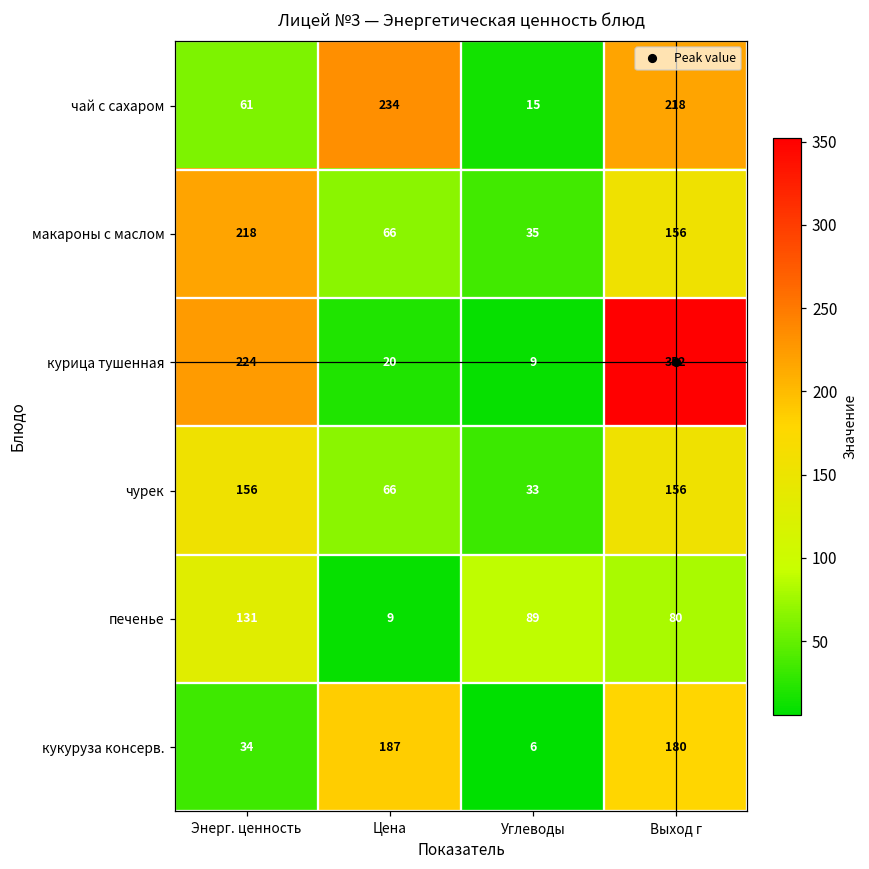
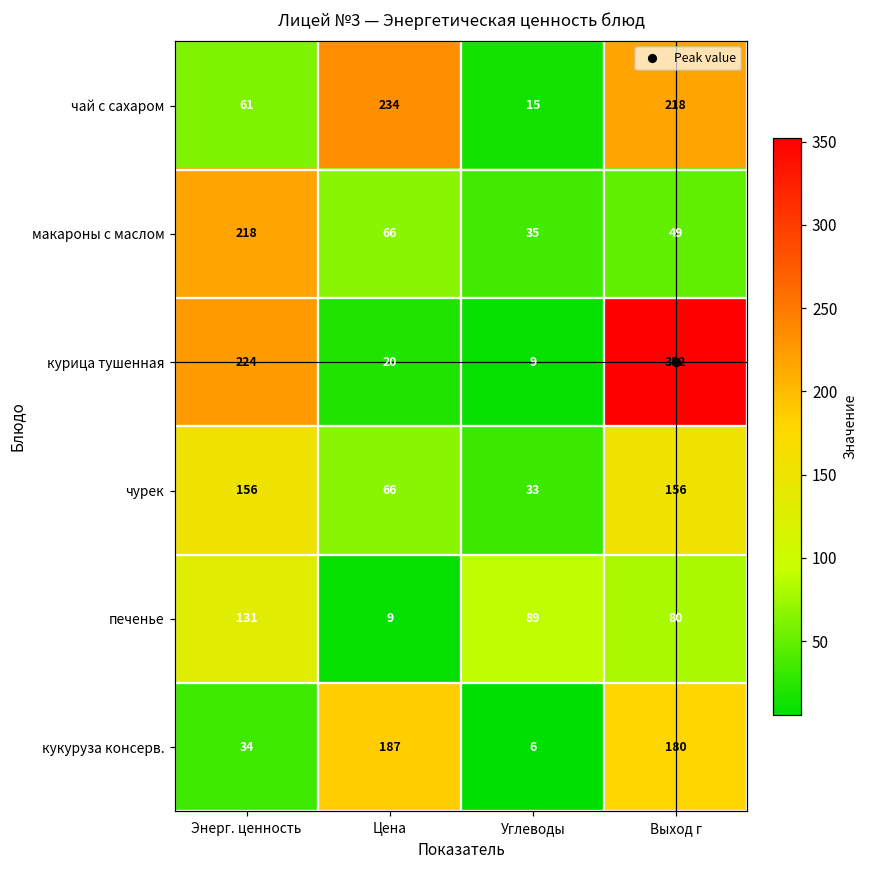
  {
    "чай с сахаром": {
      "Энерг. ценность": 61,
      "Цена": 234,
      "Углеводы": 15,
      "Выход г": 218
    },
    "макароны с маслом": {
      "Энерг. ценность": 218,
      "Цена": 66,
      "Углеводы": 35,
-     "Выход г": 156
+     "Выход г": 49
    },
    "курица тушенная": {
      "Энерг. ценность": 224,
      "Цена": 20,
      "Углеводы": 9
    },
    "чурек": {
      "Энерг. ценность": 156,
      "Цена": 66,
      "Углеводы": 33,
      "Выход г": 156
    },
    "печенье": {
      "Энерг. ценность": 131,
      "Цена": 9,
      "Углеводы": 89,
      "Выход г": 80
    },
    "кукуруза консерв.": {
      "Энерг. ценность": 34,
      "Цена": 187,
      "Углеводы": 6,
      "Выход г": 180
    }
  }
